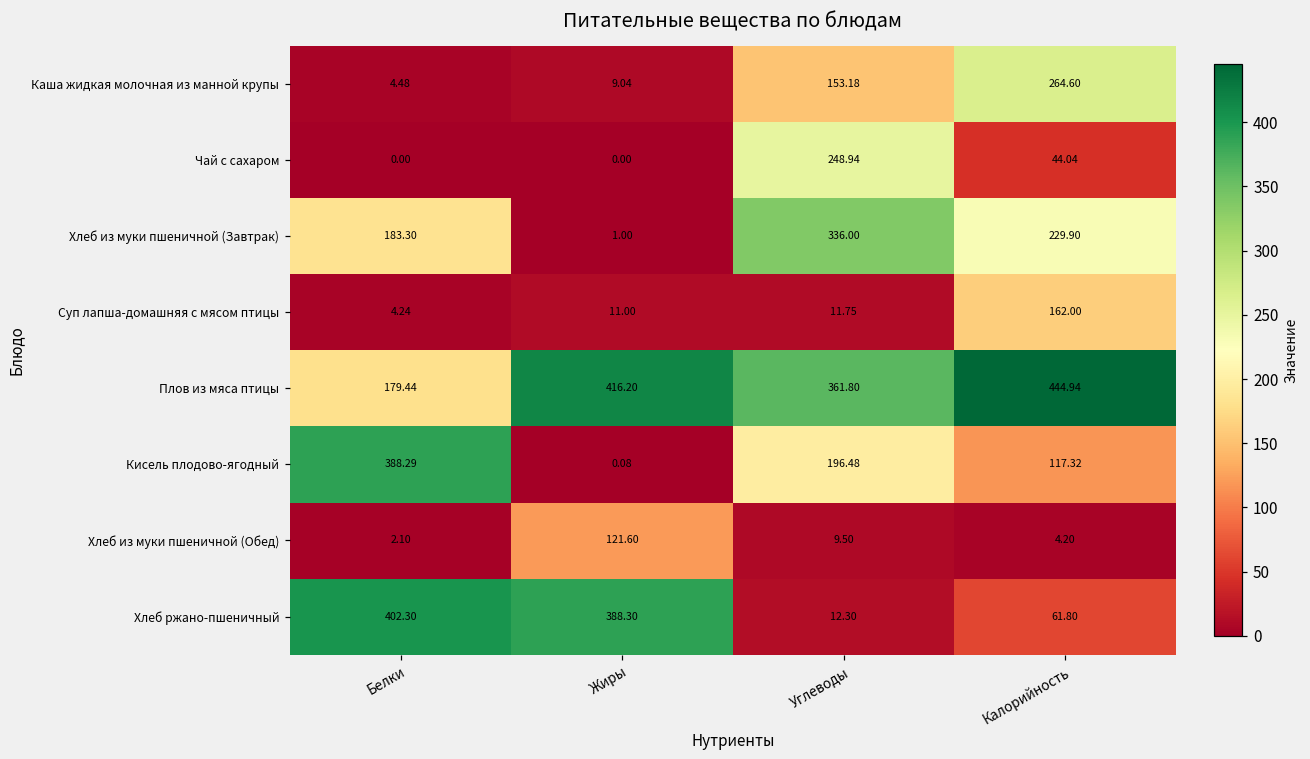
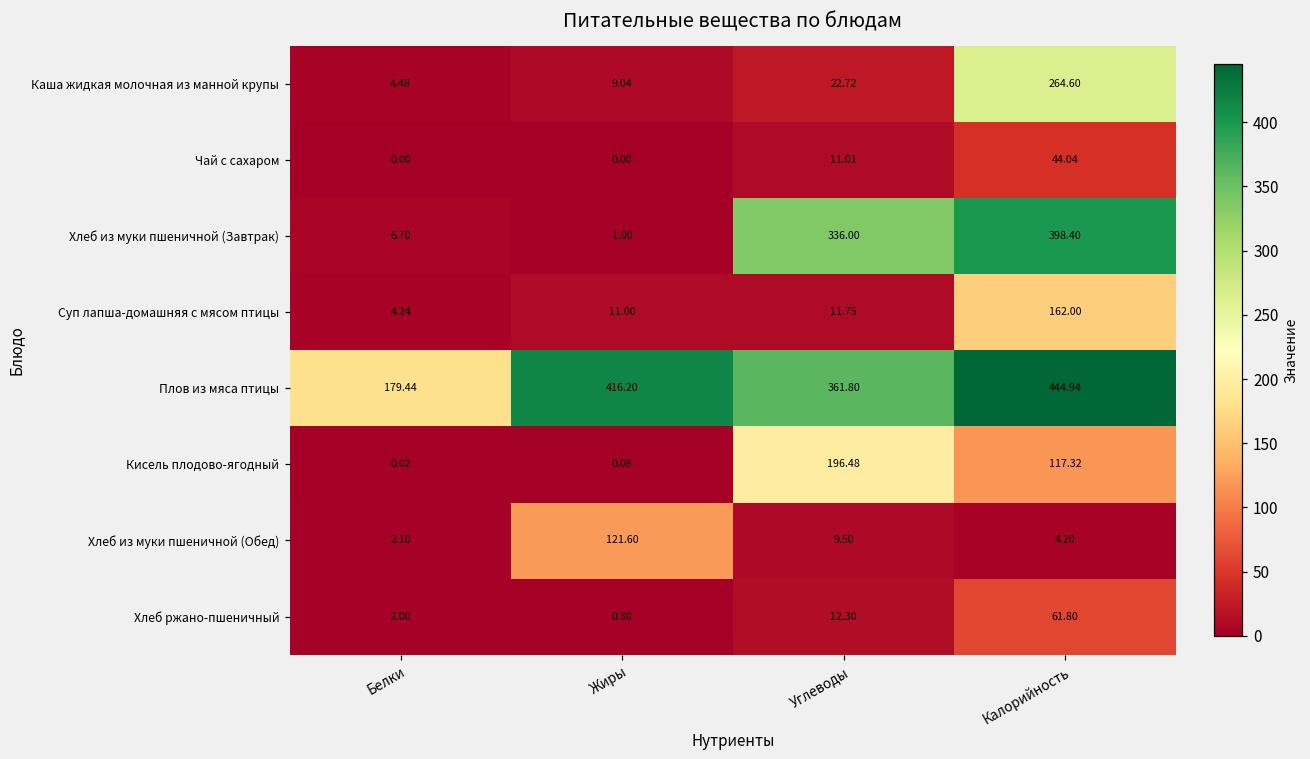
  {
    "Каша жидкая молочная из манной крупы": {
      "Белки": 4.48,
      "Жиры": 9.04,
-     "Углеводы": 153.18,
+     "Углеводы": 22.72,
      "Калорийность": 264.60
    },
    "Чай с сахаром": {
      "Белки": 0.00,
      "Жиры": 0.00,
-     "Углеводы": 248.94,
+     "Углеводы": 11.01,
      "Калорийность": 44.04
    },
    "Хлеб из муки пшеничной (Завтрак)": {
-     "Белки": 183.30,
+     "Белки": 6.70,
      "Жиры": 1.00,
      "Углеводы": 336.00,
-     "Калорийность": 229.90
+     "Калорийность": 398.40
    },
    "Суп лапша-домашняя с мясом птицы": {
      "Белки": 4.24,
      "Жиры": 11.00,
      "Углеводы": 11.75,
      "Калорийность": 162.00
    },
    "Плов из мяса птицы": {
      "Белки": 179.44,
      "Жиры": 416.20,
      "Углеводы": 361.80,
      "Калорийность": 444.94
    },
    "Кисель плодово-ягодный": {
-     "Белки": 388.29,
+     "Белки": 0.02,
      "Жиры": 0.08,
      "Углеводы": 196.48,
      "Калорийность": 117.32
    },
    "Хлеб из муки пшеничной (Обед)": {
      "Белки": 2.10,
      "Жиры": 121.60,
      "Углеводы": 9.50,
      "Калорийность": 4.20
    },
    "Хлеб ржано-пшеничный": {
-     "Белки": 402.30,
-     "Жиры": 388.30,
+     "Белки": 2.00,
+     "Жиры": 0.30,
      "Углеводы": 12.30,
      "Калорийность": 61.80
    }
  }
